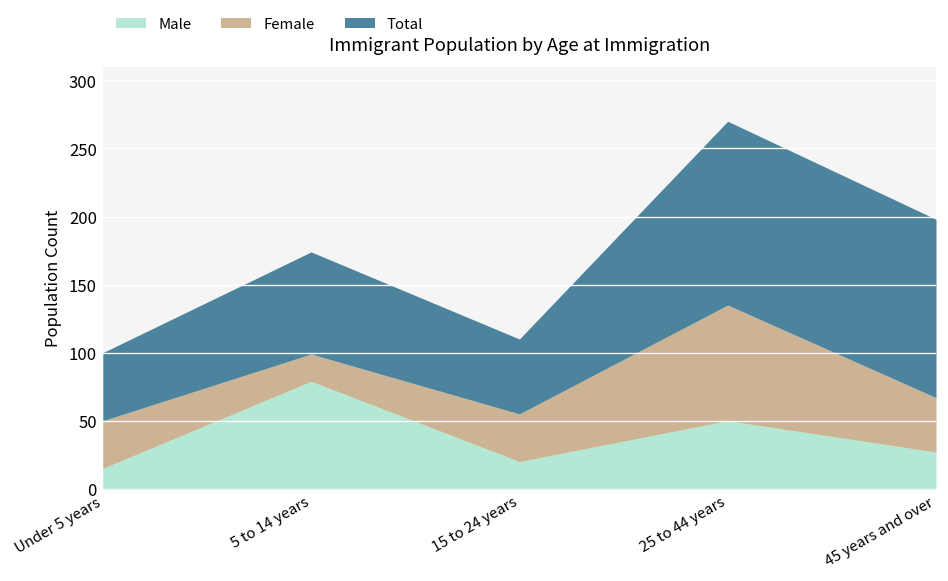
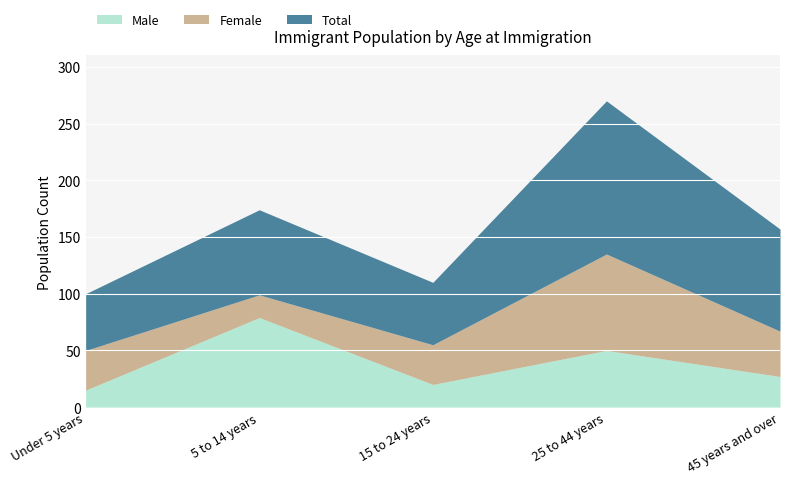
  {
    "Male": {
      "Under 5 years": 15,
      "5 to 14 years": 79,
      "15 to 24 years": 20,
      "25 to 44 years": 50,
      "45 years and over": 27
    },
    "Female": {
      "Under 5 years": 35,
      "5 to 14 years": 20,
      "15 to 24 years": 35,
      "25 to 44 years": 85,
      "45 years and over": 40
    },
    "Total": {
      "Under 5 years": 50,
      "5 to 14 years": 75,
      "15 to 24 years": 55,
      "25 to 44 years": 135,
-     "45 years and over": 131
+     "45 years and over": 90
    }
  }
